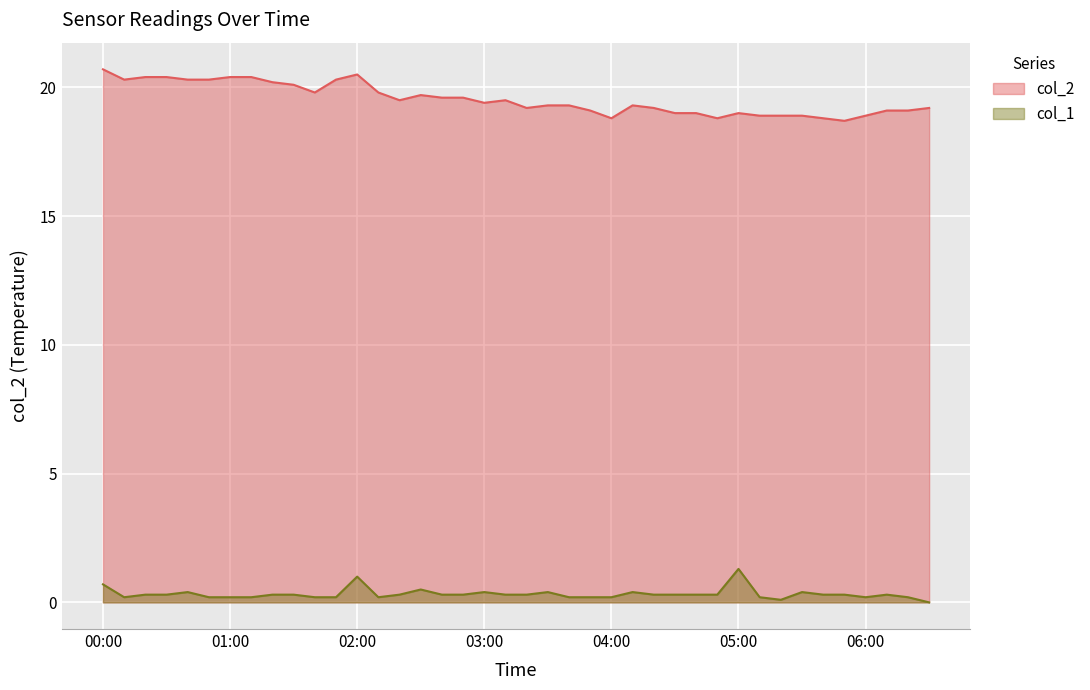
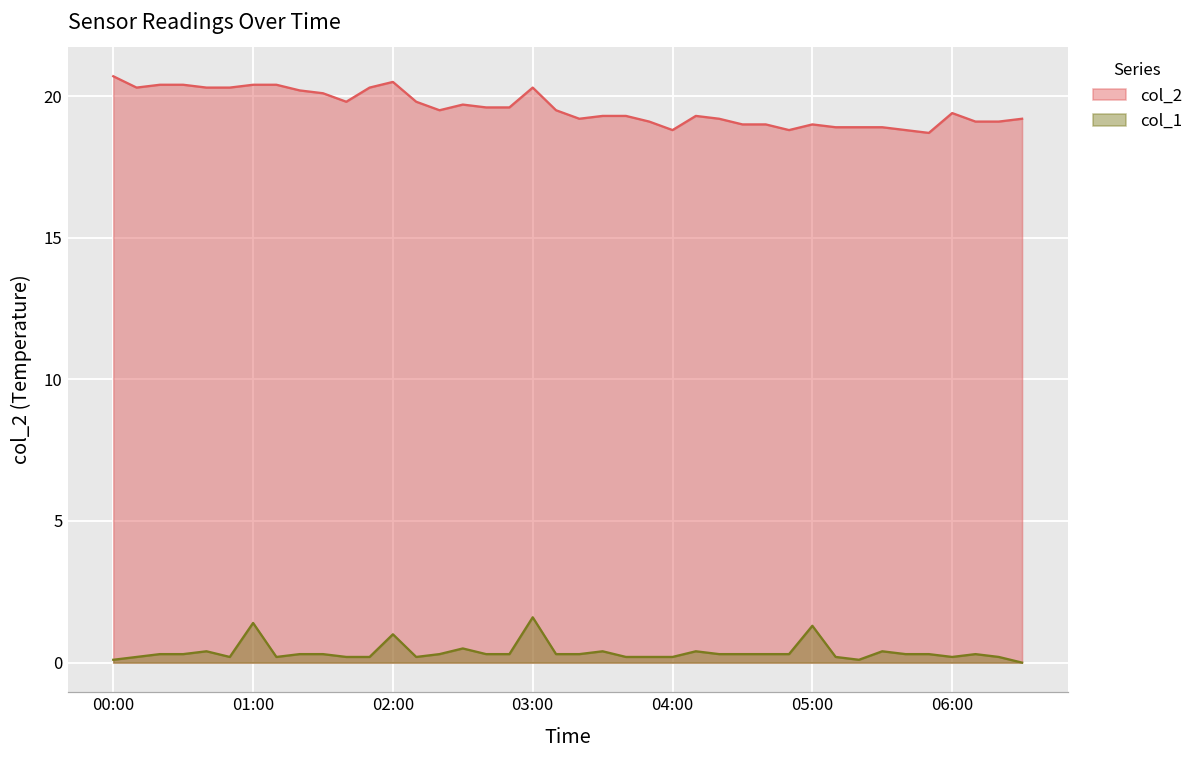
  {
    "col_2": {
      "00:00": 20.7,
      "01:00": 20.4,
      "02:00": 20.5,
-     "03:00": 19.4,
+     "03:00": 20.3,
      "04:00": 18.8,
      "05:00": 19.0,
-     "06:00": 18.9
+     "06:00": 19.4
    },
    "col_1": {
-     "00:00": 0.7,
-     "01:00": 0.2,
+     "00:00": 0.1,
+     "01:00": 1.4,
      "02:00": 1.0,
-     "03:00": 0.4,
+     "03:00": 1.6,
      "04:00": 0.2,
      "05:00": 1.3,
      "06:00": 0.2
    }
  }
